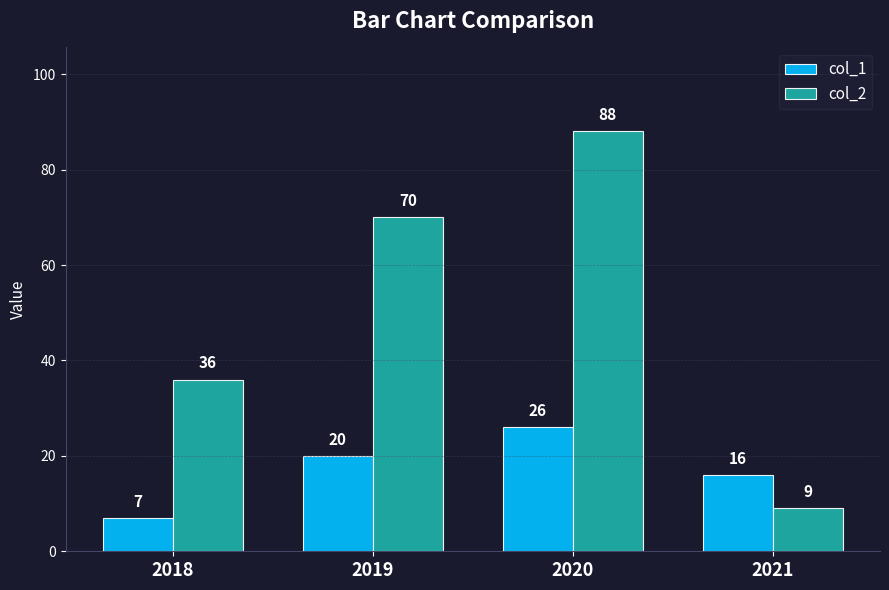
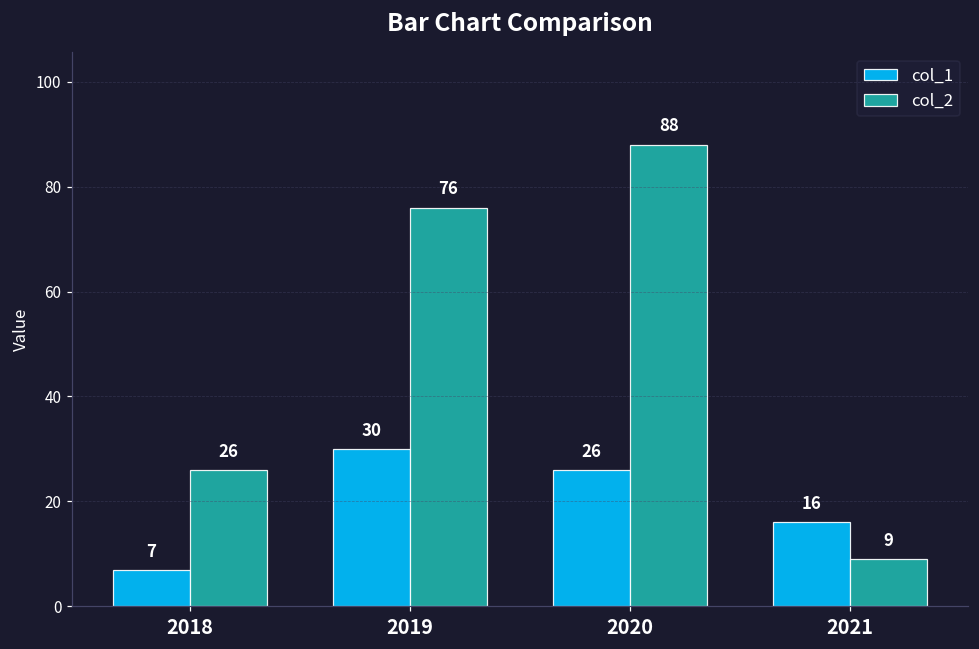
  {
    "col_1": {
      "2018": 7,
-     "2019": 20,
+     "2019": 30,
      "2020": 26,
      "2021": 16
    },
    "col_2": {
-     "2018": 36,
-     "2019": 70,
+     "2018": 26,
+     "2019": 76,
      "2020": 88,
      "2021": 9
    }
  }
